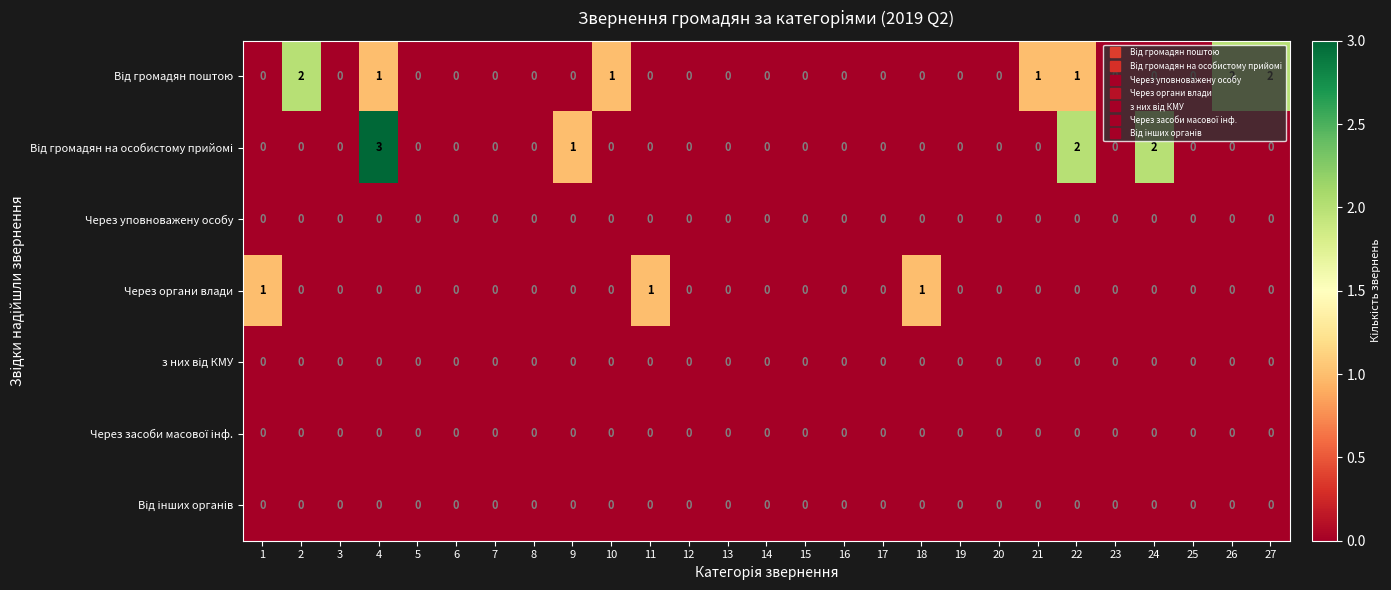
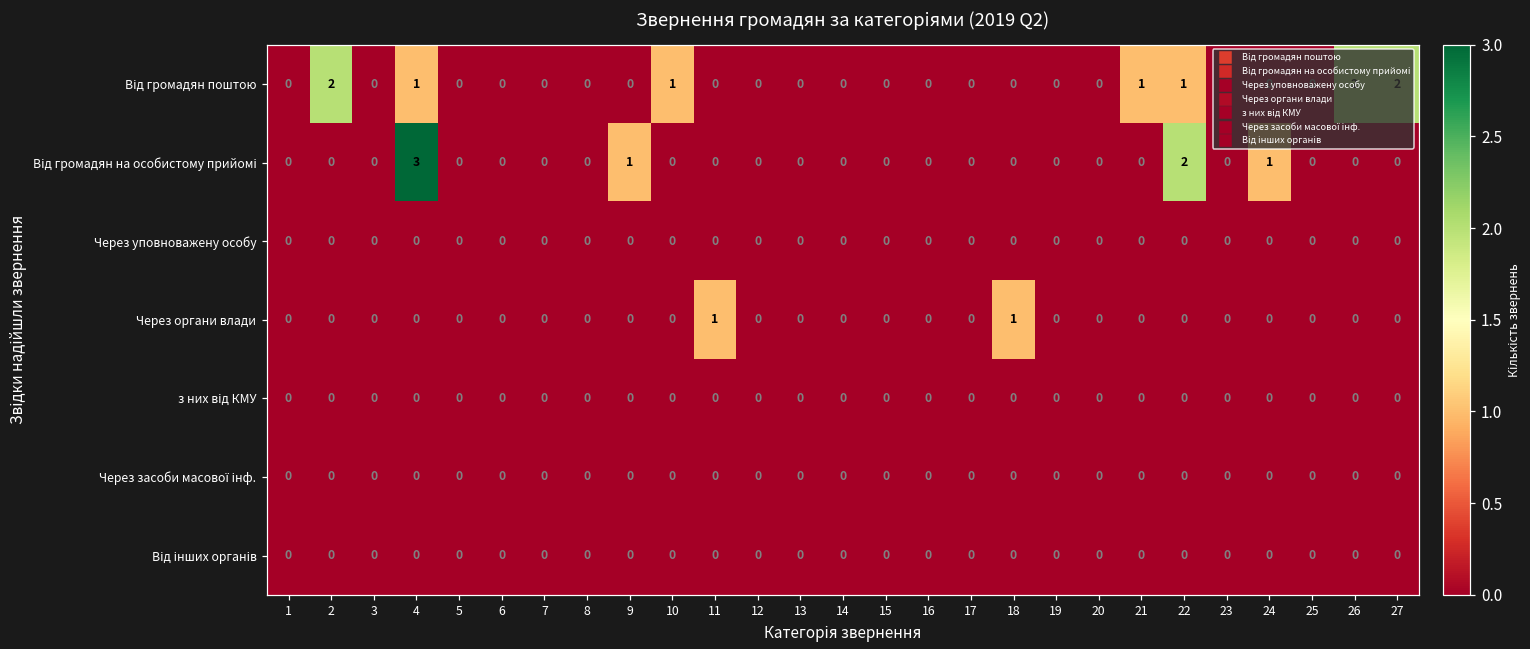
  {
    "Від громадян поштою": {
      "1": 0,
      "2": 2,
      "3": 0,
      "4": 1,
      "5": 0,
      "6": 0,
      "7": 0,
      "8": 0,
      "9": 0,
      "10": 1,
      "11": 0,
      "12": 0,
      "13": 0,
      "14": 0,
      "15": 0,
      "16": 0,
      "17": 0,
      "18": 0,
      "19": 0,
      "20": 0,
      "21": 1,
      "22": 1
    },
    "Від громадян на особистому прийомі": {
      "1": 0,
      "2": 0,
      "3": 0,
      "4": 3,
      "5": 0,
      "6": 0,
      "7": 0,
      "8": 0,
      "9": 1,
      "10": 0,
      "11": 0,
      "12": 0,
      "13": 0,
      "14": 0,
      "15": 0,
      "16": 0,
      "17": 0,
      "18": 0,
      "19": 0,
      "20": 0,
      "21": 0,
      "22": 2,
-     "24": 2
+     "24": 1
    },
    "Через уповноважену особу": {
      "1": 0,
      "2": 0,
      "3": 0,
      "4": 0,
      "5": 0,
      "6": 0,
      "7": 0,
      "8": 0,
      "9": 0,
      "10": 0,
      "11": 0,
      "12": 0,
      "13": 0,
      "14": 0,
      "15": 0,
      "16": 0,
      "17": 0,
      "18": 0,
      "19": 0,
      "20": 0,
      "21": 0,
      "22": 0,
      "23": 0,
      "24": 0,
      "25": 0,
      "26": 0,
      "27": 0
    },
    "Через органи влади": {
-     "1": 1,
+     "1": 0,
      "2": 0,
      "3": 0,
      "4": 0,
      "5": 0,
      "6": 0,
      "7": 0,
      "8": 0,
      "9": 0,
      "10": 0,
      "11": 1,
      "12": 0,
      "13": 0,
      "14": 0,
      "15": 0,
      "16": 0,
      "17": 0,
      "18": 1,
      "19": 0,
      "20": 0,
      "21": 0,
      "22": 0,
      "23": 0,
      "24": 0,
      "25": 0,
      "26": 0,
      "27": 0
    },
    "з них від КМУ": {
      "1": 0,
      "2": 0,
      "3": 0,
      "4": 0,
      "5": 0,
      "6": 0,
      "7": 0,
      "8": 0,
      "9": 0,
      "10": 0,
      "11": 0,
      "12": 0,
      "13": 0,
      "14": 0,
      "15": 0,
      "16": 0,
      "17": 0,
      "18": 0,
      "19": 0,
      "20": 0,
      "21": 0,
      "22": 0,
      "23": 0,
      "24": 0,
      "25": 0,
      "26": 0,
      "27": 0
    },
    "Через засоби масової інф.": {
      "1": 0,
      "2": 0,
      "3": 0,
      "4": 0,
      "5": 0,
      "6": 0,
      "7": 0,
      "8": 0,
      "9": 0,
      "10": 0,
      "11": 0,
      "12": 0,
      "13": 0,
      "14": 0,
      "15": 0,
      "16": 0,
      "17": 0,
      "18": 0,
      "19": 0,
      "20": 0,
      "21": 0,
      "22": 0,
      "23": 0,
      "24": 0,
      "25": 0,
      "26": 0,
      "27": 0
    },
    "Від інших органів": {
      "1": 0,
      "2": 0,
      "3": 0,
      "4": 0,
      "5": 0,
      "6": 0,
      "7": 0,
      "8": 0,
      "9": 0,
      "10": 0,
      "11": 0,
      "12": 0,
      "13": 0,
      "14": 0,
      "15": 0,
      "16": 0,
      "17": 0,
      "18": 0,
      "19": 0,
      "20": 0,
      "21": 0,
      "22": 0,
      "23": 0,
      "24": 0,
      "25": 0,
      "26": 0,
      "27": 0
    }
  }
